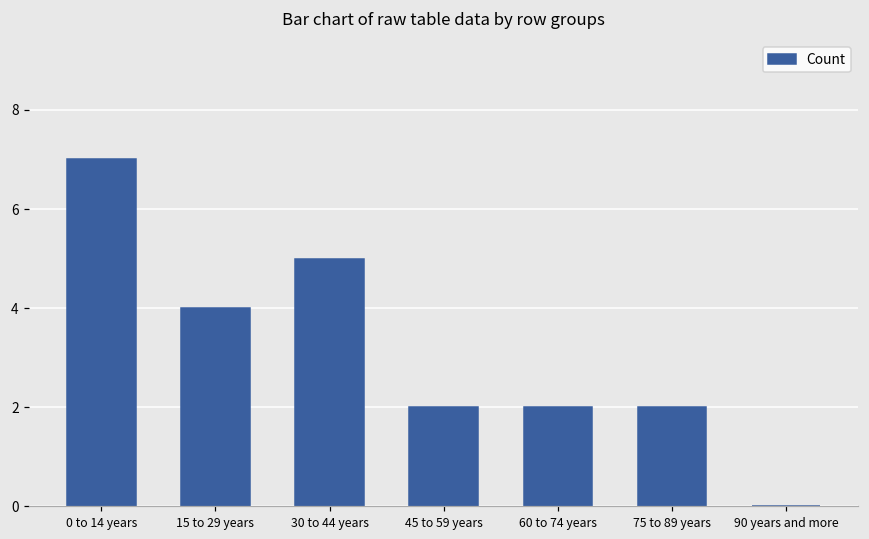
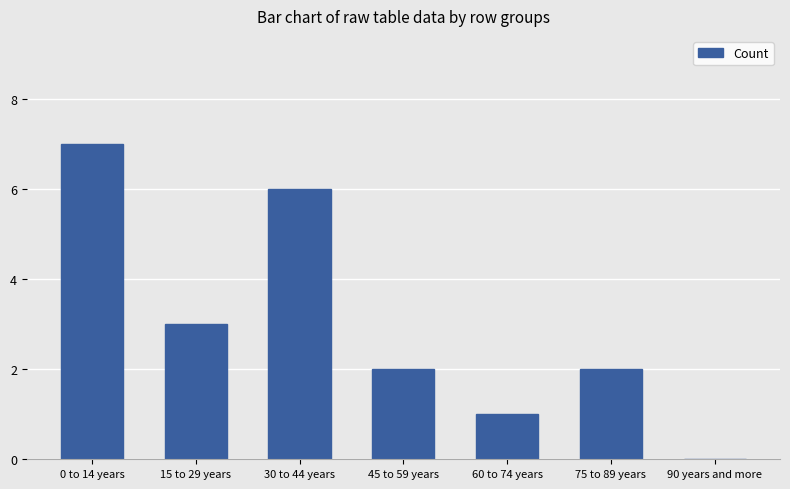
  {
    "0 to 14 years": 7,
-   "15 to 29 years": 4,
-   "30 to 44 years": 5,
+   "15 to 29 years": 3,
+   "30 to 44 years": 6,
    "45 to 59 years": 2,
-   "60 to 74 years": 2,
+   "60 to 74 years": 1,
    "75 to 89 years": 2,
    "90 years and more": 0
  }
